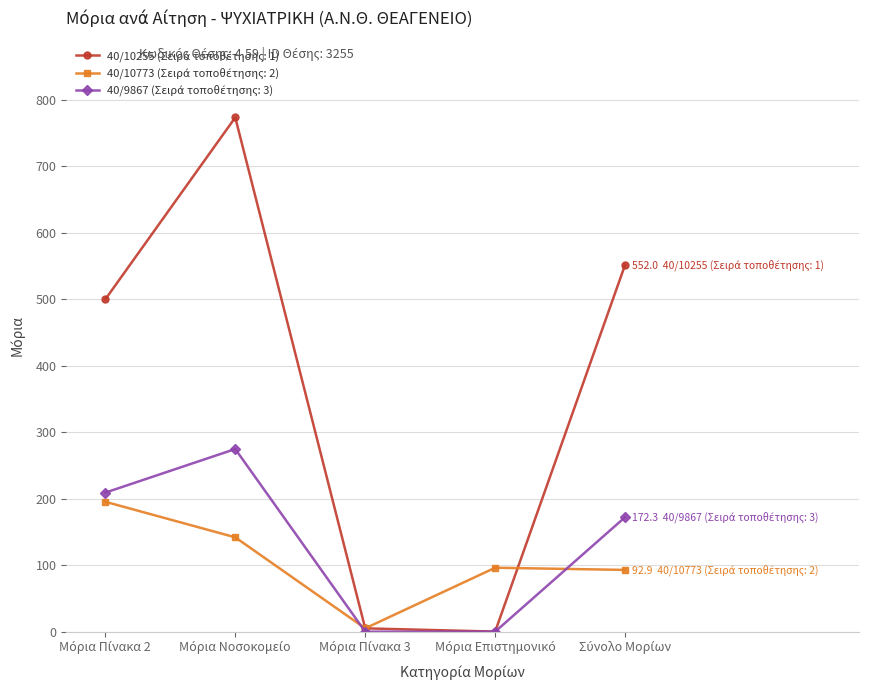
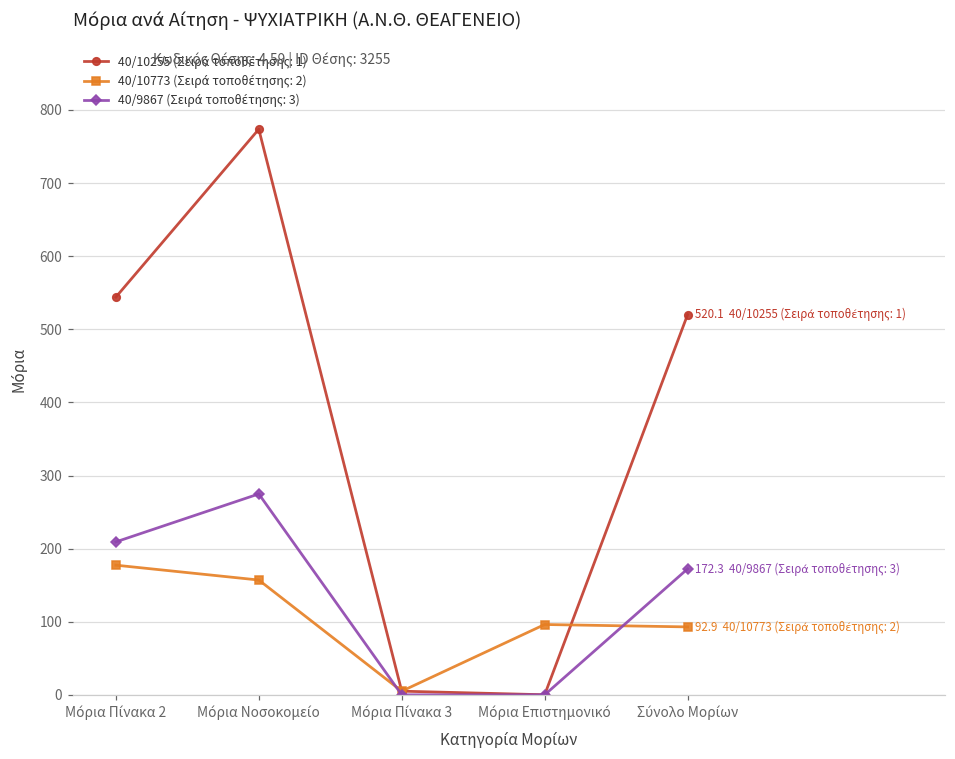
  {
    "40/10255 (Σειρά τοποθέτησης: 1)": {
-     "Μόρια Πίνακα 2": 500,
-     "Σύνολο Μορίων": 552.0
+     "Μόρια Πίνακα 2": 540,
+     "Σύνολο Μορίων": 520.1
    },
    "40/10773 (Σειρά τοποθέτησης: 2)": {
-     "Μόρια Πίνακα 2": 200,
-     "Μόρια Νοσοκομείο": 140,
+     "Μόρια Πίνακα 2": 180,
+     "Μόρια Νοσοκομείο": 160,
      "Μόρια Επιστημονικό": 100
    },
    "40/9867 (Σειρά τοποθέτησης: 3)": {
      "Σύνολο Μορίων": 172.3
    }
  }
